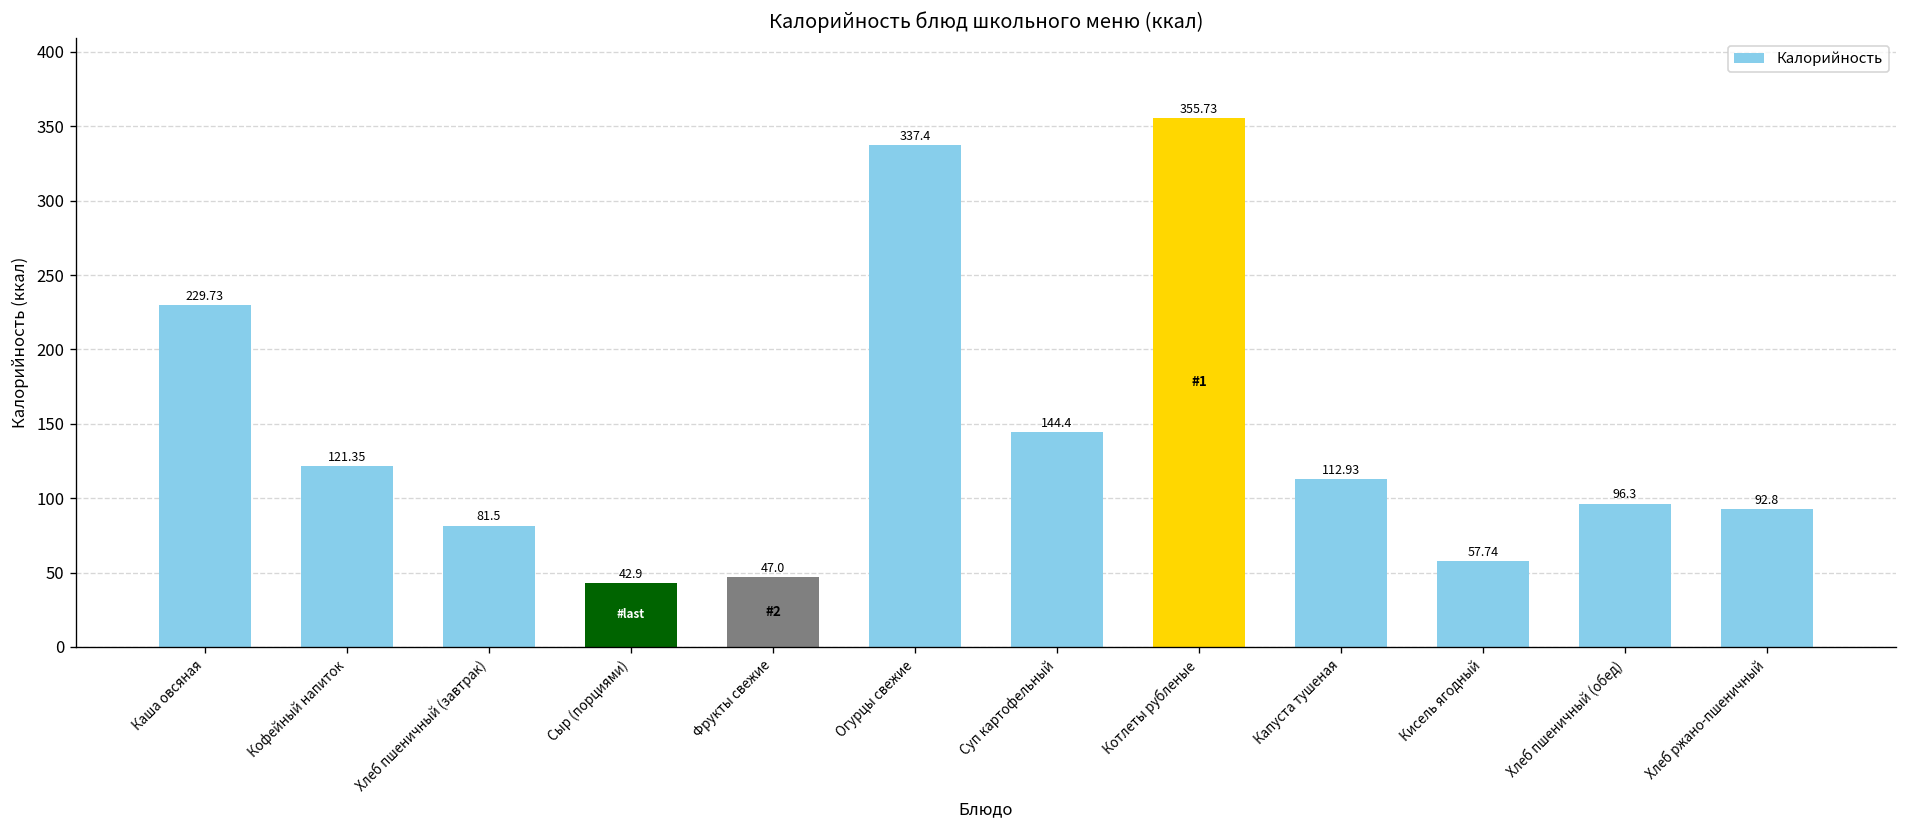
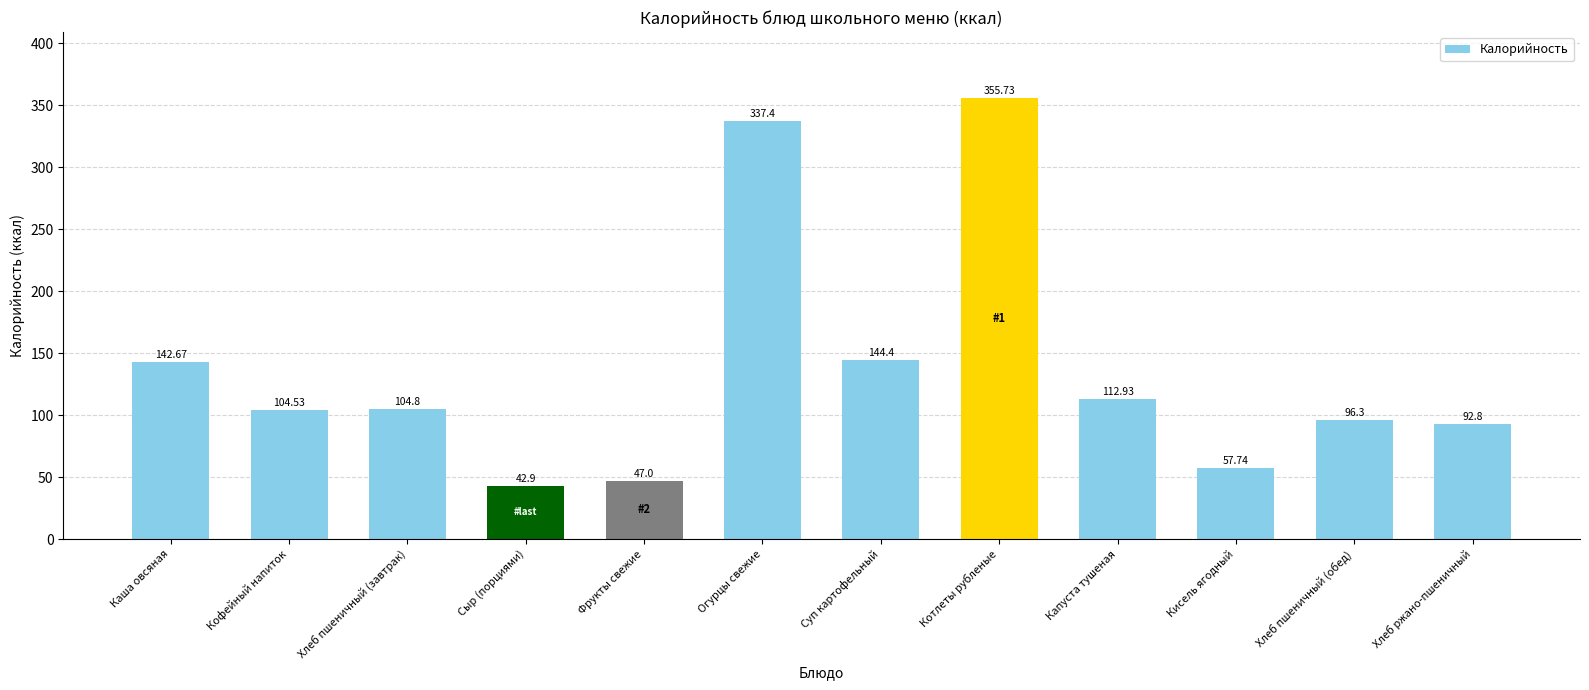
  {
-   "Каша овсяная": 229.73,
-   "Кофейный напиток": 121.35,
-   "Хлеб пшеничный (завтрак)": 81.5,
+   "Каша овсяная": 142.67,
+   "Кофейный напиток": 104.53,
+   "Хлеб пшеничный (завтрак)": 104.8,
    "Сыр (порциями)": 42.9,
    "Фрукты свежие": 47.0,
    "Огурцы свежие": 337.4,
    "Суп картофельный": 144.4,
    "Котлеты рубленые": 355.73,
    "Капуста тушеная": 112.93,
    "Кисель ягодный": 57.74,
    "Хлеб пшеничный (обед)": 96.3,
    "Хлеб ржано-пшеничный": 92.8
  }
